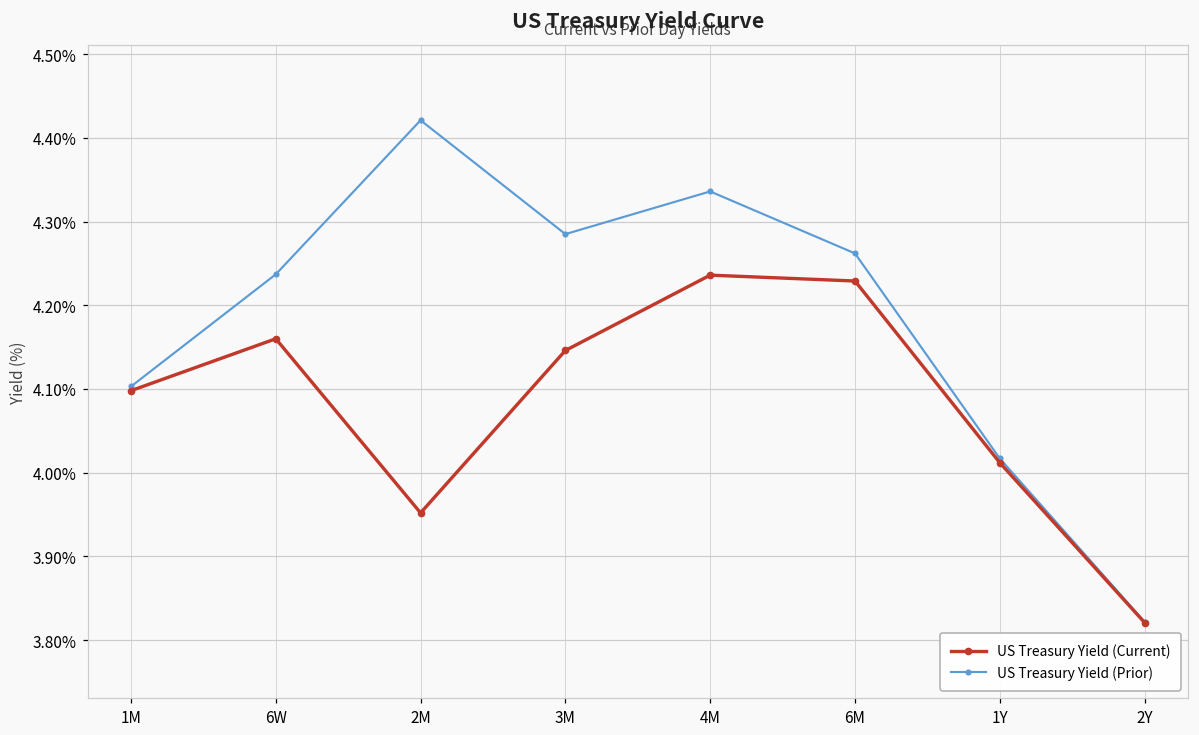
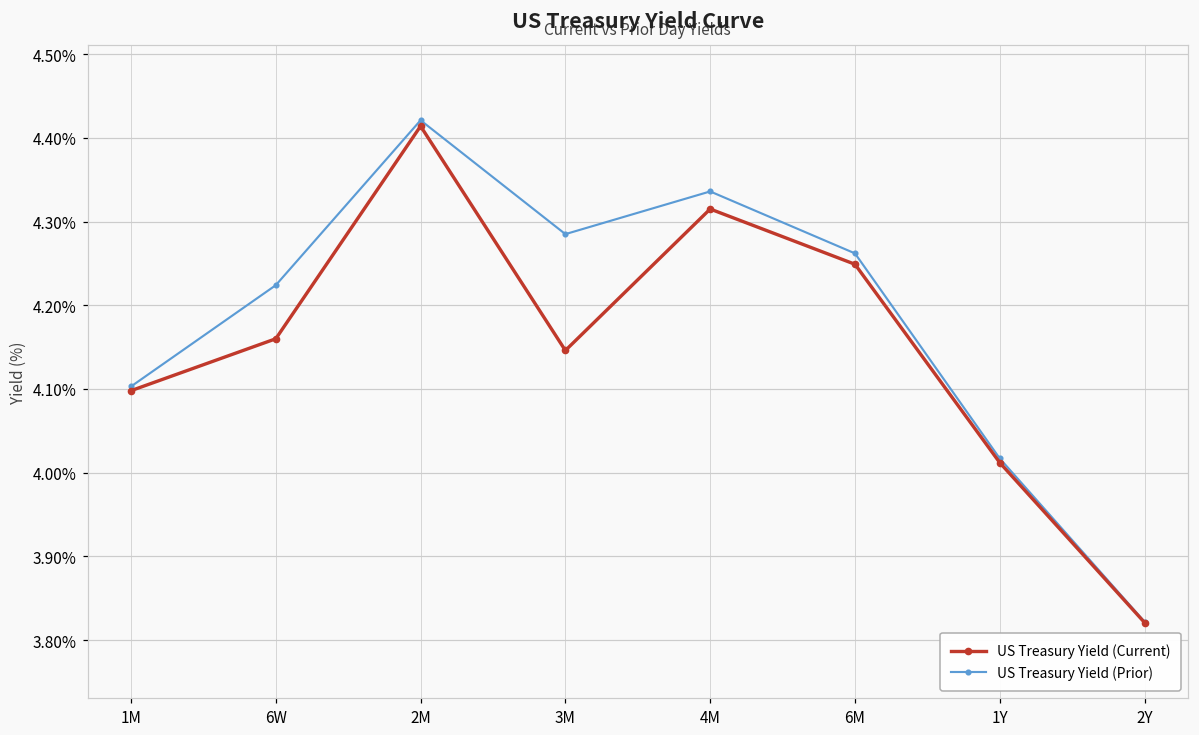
  {
    "US Treasury Yield (Current)": {
      "1M": "4.10%",
      "6W": "4.16%",
-     "2M": "3.95%",
+     "2M": "4.41%",
      "3M": "4.15%",
-     "4M": "4.24%",
-     "6M": "4.23%",
+     "4M": "4.32%",
+     "6M": "4.25%",
      "1Y": "4.01%"
    },
    "US Treasury Yield (Prior)": {
      "1M": "4.10%",
-     "6W": "4.24%",
+     "6W": "4.22%",
      "2M": "4.42%",
      "3M": "4.29%",
      "4M": "4.34%",
      "6M": "4.26%",
      "1Y": "4.02%"
    }
  }
